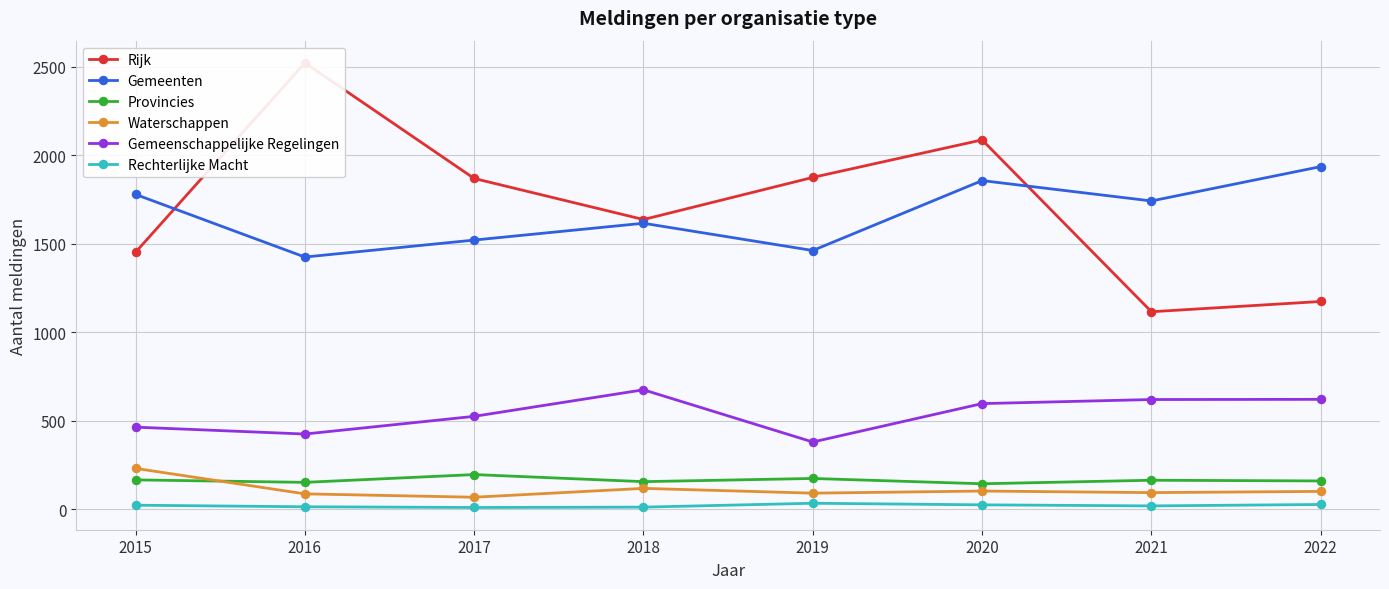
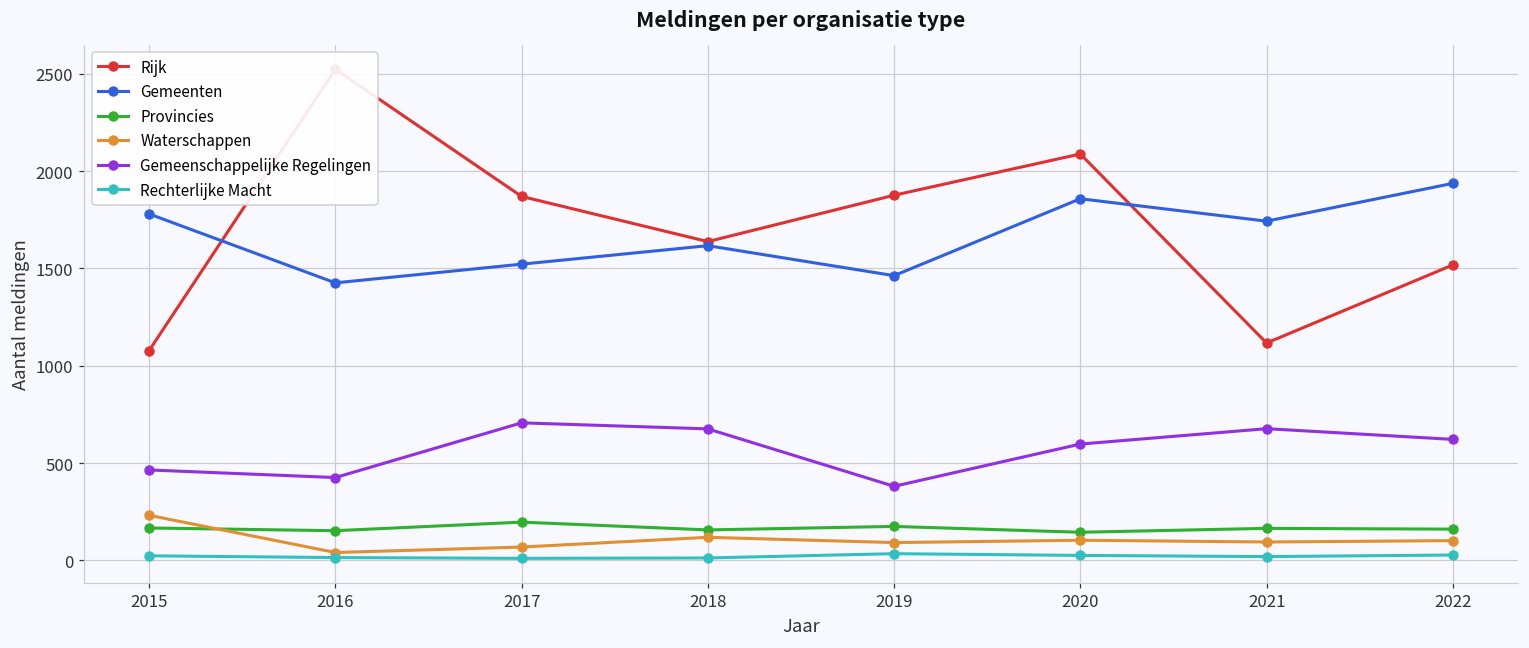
  {
    "Rijk": {
-     "2015": 1450,
+     "2015": 1080,
      "2017": 1870,
      "2018": 1640,
      "2019": 1880,
      "2020": 2090,
      "2021": 1120,
-     "2022": 1180
+     "2022": 1520
    },
    "Gemeenten": {
      "2015": 1780,
      "2016": 1430,
      "2017": 1520,
      "2018": 1620,
      "2019": 1460,
      "2020": 1860,
      "2021": 1740,
      "2022": 1940
    },
    "Provincies": {
      "2015": 170,
      "2016": 150,
      "2017": 200,
      "2018": 160,
      "2019": 180,
      "2020": 150,
      "2021": 170,
      "2022": 160
    },
    "Waterschappen": {
      "2015": 230,
-     "2016": 90,
+     "2016": 40,
      "2017": 70,
      "2018": 120,
      "2019": 90,
      "2020": 100,
      "2021": 100,
      "2022": 100
    },
    "Gemeenschappelijke Regelingen": {
      "2015": 470,
      "2016": 430,
-     "2017": 530,
+     "2017": 710,
      "2018": 680,
      "2019": 380,
      "2020": 600,
-     "2021": 620,
+     "2021": 680,
      "2022": 620
    },
    "Rechterlijke Macht": {
      "2015": 20,
      "2016": 20,
      "2017": 10,
      "2018": 10,
      "2019": 40,
      "2020": 30,
      "2021": 20,
      "2022": 30
    }
  }
